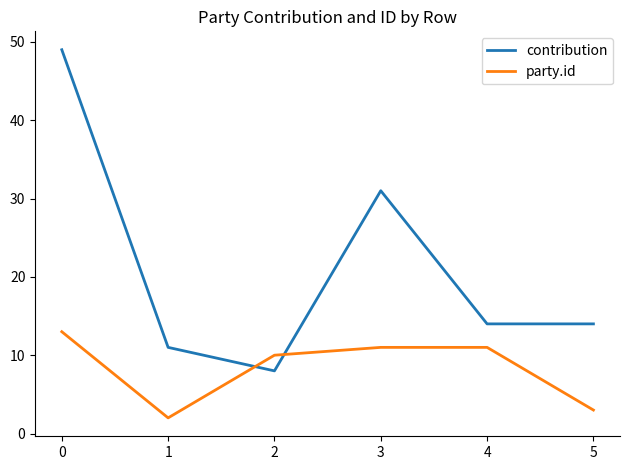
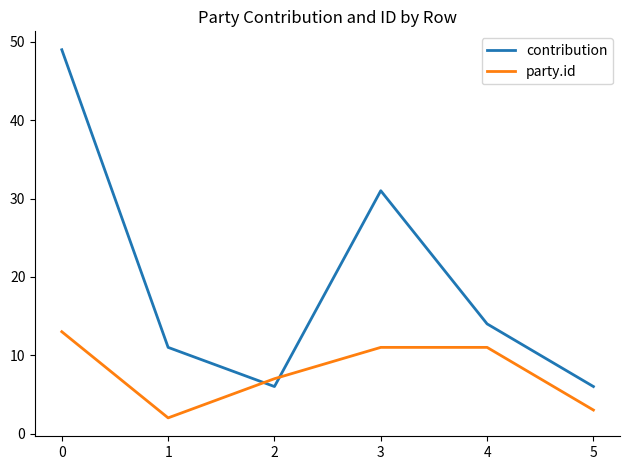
  {
    "contribution": {
      "0": 49,
      "1": 11,
-     "2": 8,
+     "2": 6,
      "3": 31,
      "4": 14,
-     "5": 14
+     "5": 6
    },
    "party.id": {
      "0": 13,
      "1": 2,
-     "2": 10,
+     "2": 7,
      "3": 11,
      "4": 11,
      "5": 3
    }
  }
